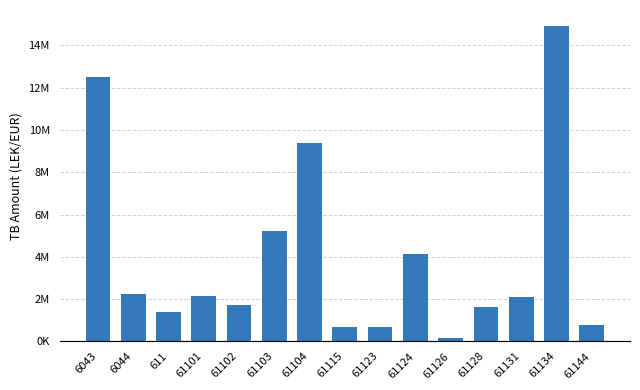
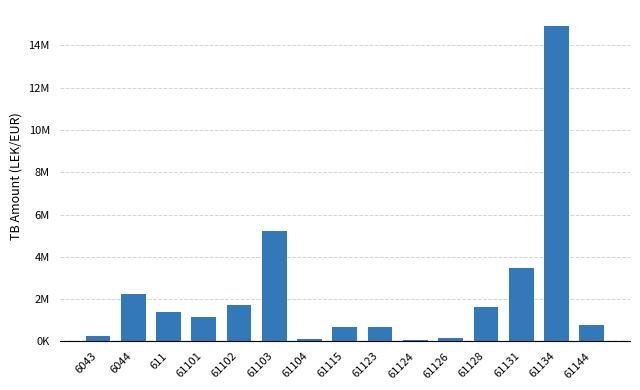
  {
-   "6043": 12500000,
+   "6043": 300000,
    "6044": 2200000,
    "611": 1400000,
-   "61101": 2100000,
+   "61101": 1100000,
    "61102": 1700000,
    "61103": 5200000,
-   "61104": 9400000,
+   "61104": 100000,
    "61115": 700000,
    "61123": 700000,
-   "61124": 4100000,
+   "61124": 100000,
    "61126": 200000,
    "61128": 1600000,
-   "61131": 2100000,
+   "61131": 3500000,
    "61134": 14900000,
    "61144": 800000
  }
